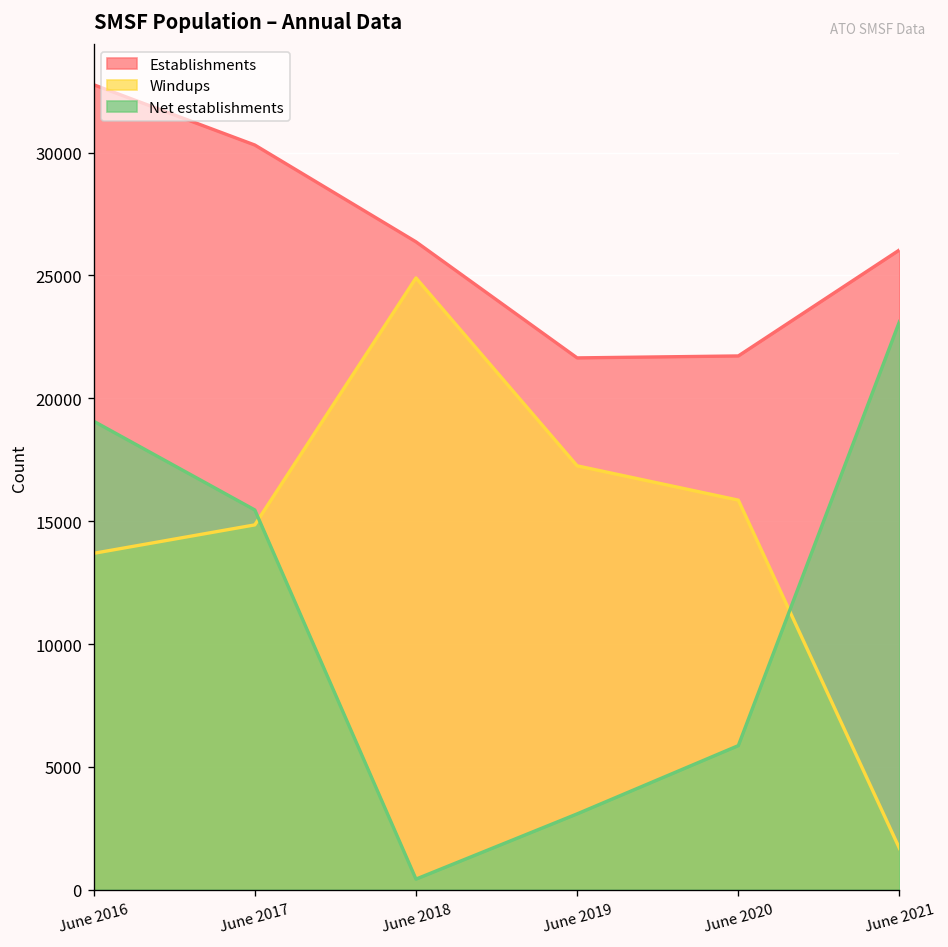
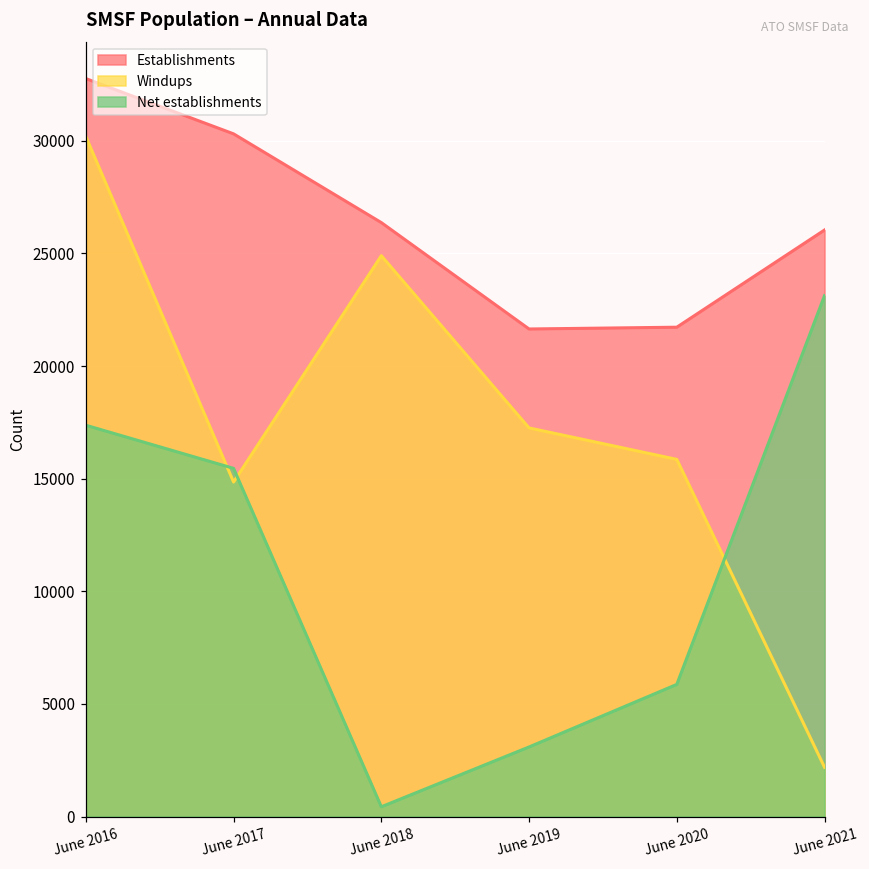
  {
    "Establishments": {
      "June 2016": 32800,
      "June 2017": 30300,
      "June 2018": 26400,
      "June 2019": 21600,
      "June 2020": 21700,
      "June 2021": 26000
    },
    "Windups": {
-     "June 2016": 13700,
+     "June 2016": 30200,
      "June 2017": 14800,
      "June 2018": 24900,
      "June 2019": 17300,
      "June 2020": 15900,
-     "June 2021": 1700
+     "June 2021": 2200
    },
    "Net establishments": {
-     "June 2016": 19100,
+     "June 2016": 17400,
      "June 2017": 15500,
      "June 2018": 400,
      "June 2019": 3100,
      "June 2020": 5900,
      "June 2021": 23100
    }
  }
